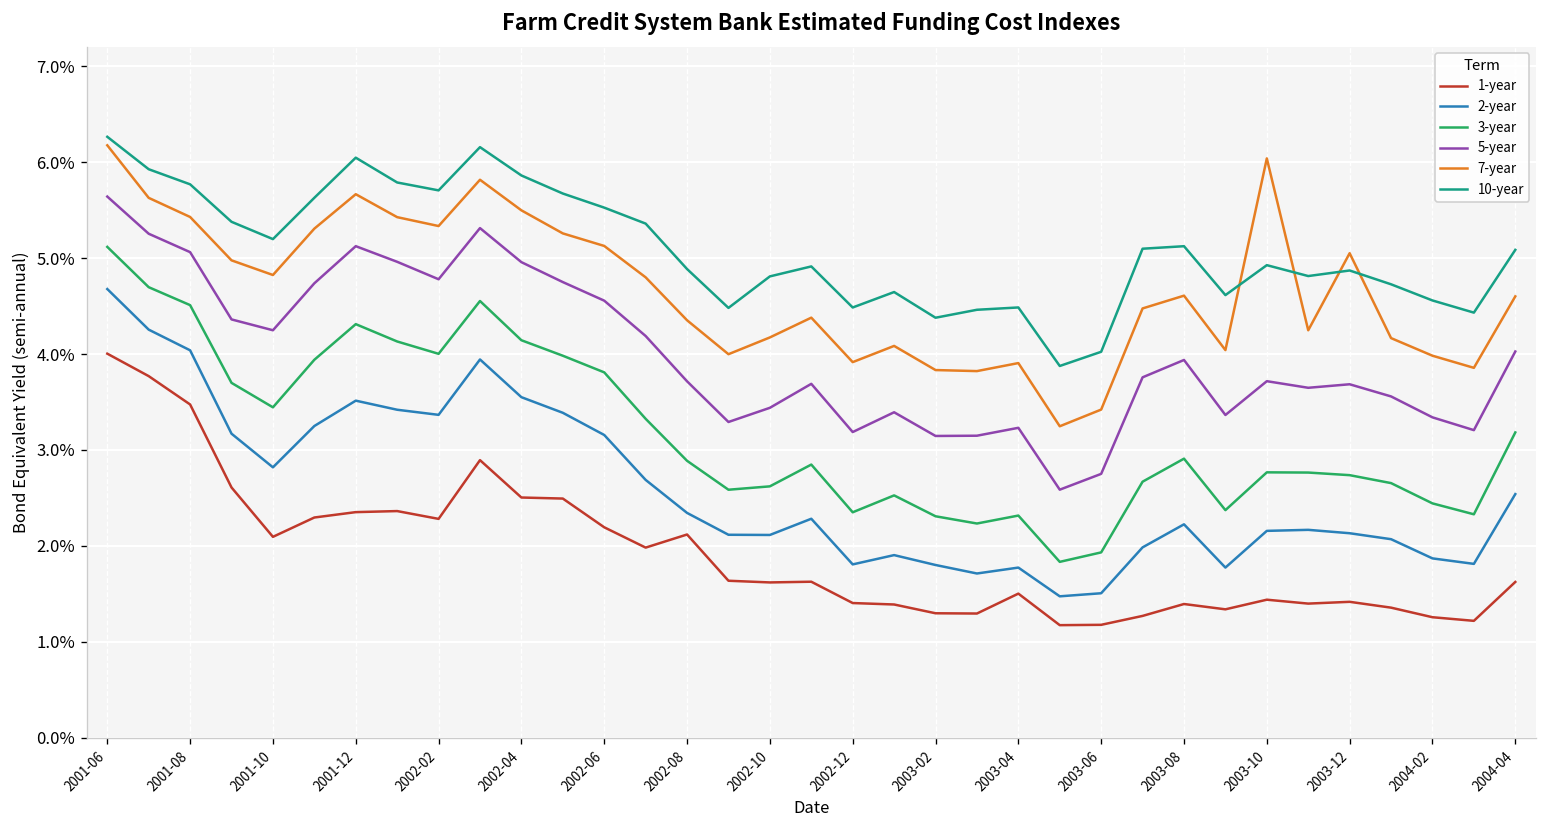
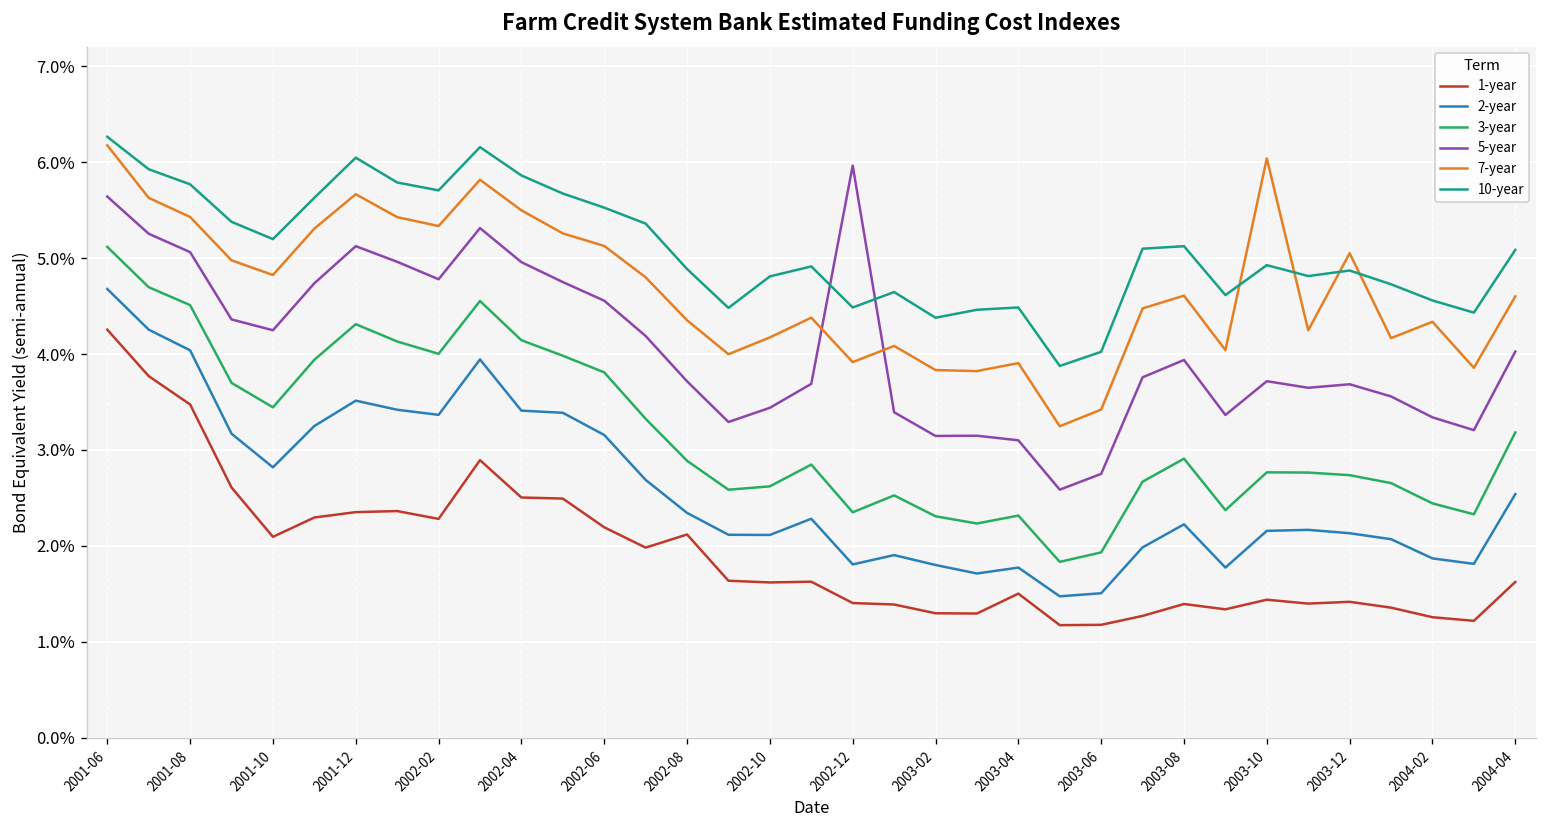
  {
    "1-year": {
-     "2001-06": "4.0%",
+     "2001-06": "4.3%",
      "2001-08": "3.5%",
      "2001-10": "2.1%",
      "2001-12": "2.4%",
      "2002-02": "2.3%",
      "2002-04": "2.5%",
      "2002-06": "2.2%",
      "2002-08": "2.1%",
      "2002-10": "1.6%",
      "2002-12": "1.4%",
      "2003-02": "1.3%",
      "2003-04": "1.5%",
      "2003-06": "1.2%",
      "2003-08": "1.4%",
      "2003-10": "1.4%",
      "2003-12": "1.4%",
      "2004-02": "1.3%",
      "2004-04": "1.6%"
    },
    "2-year": {
      "2001-06": "4.7%",
      "2001-08": "4.0%",
      "2001-10": "2.8%",
      "2001-12": "3.5%",
      "2002-02": "3.4%",
-     "2002-04": "3.5%",
+     "2002-04": "3.4%",
      "2002-06": "3.2%",
      "2002-08": "2.3%",
      "2002-10": "2.1%",
      "2002-12": "1.8%",
      "2003-02": "1.8%",
      "2003-04": "1.8%",
      "2003-06": "1.5%",
      "2003-08": "2.2%",
      "2003-10": "2.2%",
      "2003-12": "2.1%",
      "2004-02": "1.9%",
      "2004-04": "2.5%"
    },
    "5-year": {
      "2001-06": "5.6%",
      "2001-08": "5.1%",
      "2001-10": "4.2%",
      "2001-12": "5.1%",
      "2002-02": "4.8%",
      "2002-04": "5.0%",
      "2002-06": "4.6%",
      "2002-08": "3.7%",
      "2002-10": "3.4%",
-     "2002-12": "3.2%",
+     "2002-12": "6.0%",
      "2003-02": "3.1%",
-     "2003-04": "3.2%",
+     "2003-04": "3.1%",
      "2003-06": "2.8%",
      "2003-08": "3.9%",
      "2003-10": "3.7%",
      "2003-12": "3.7%",
      "2004-02": "3.3%",
      "2004-04": "4.0%"
    },
    "7-year": {
      "2001-06": "6.2%",
      "2001-08": "5.4%",
      "2001-10": "4.8%",
      "2001-12": "5.7%",
      "2002-02": "5.3%",
      "2002-04": "5.5%",
      "2002-06": "5.1%",
      "2002-08": "4.4%",
      "2002-10": "4.2%",
      "2002-12": "3.9%",
      "2003-02": "3.8%",
      "2003-04": "3.9%",
      "2003-06": "3.4%",
      "2003-08": "4.6%",
      "2003-10": "6.0%",
      "2003-12": "5.1%",
-     "2004-02": "4.0%",
+     "2004-02": "4.3%",
      "2004-04": "4.6%"
    }
  }
